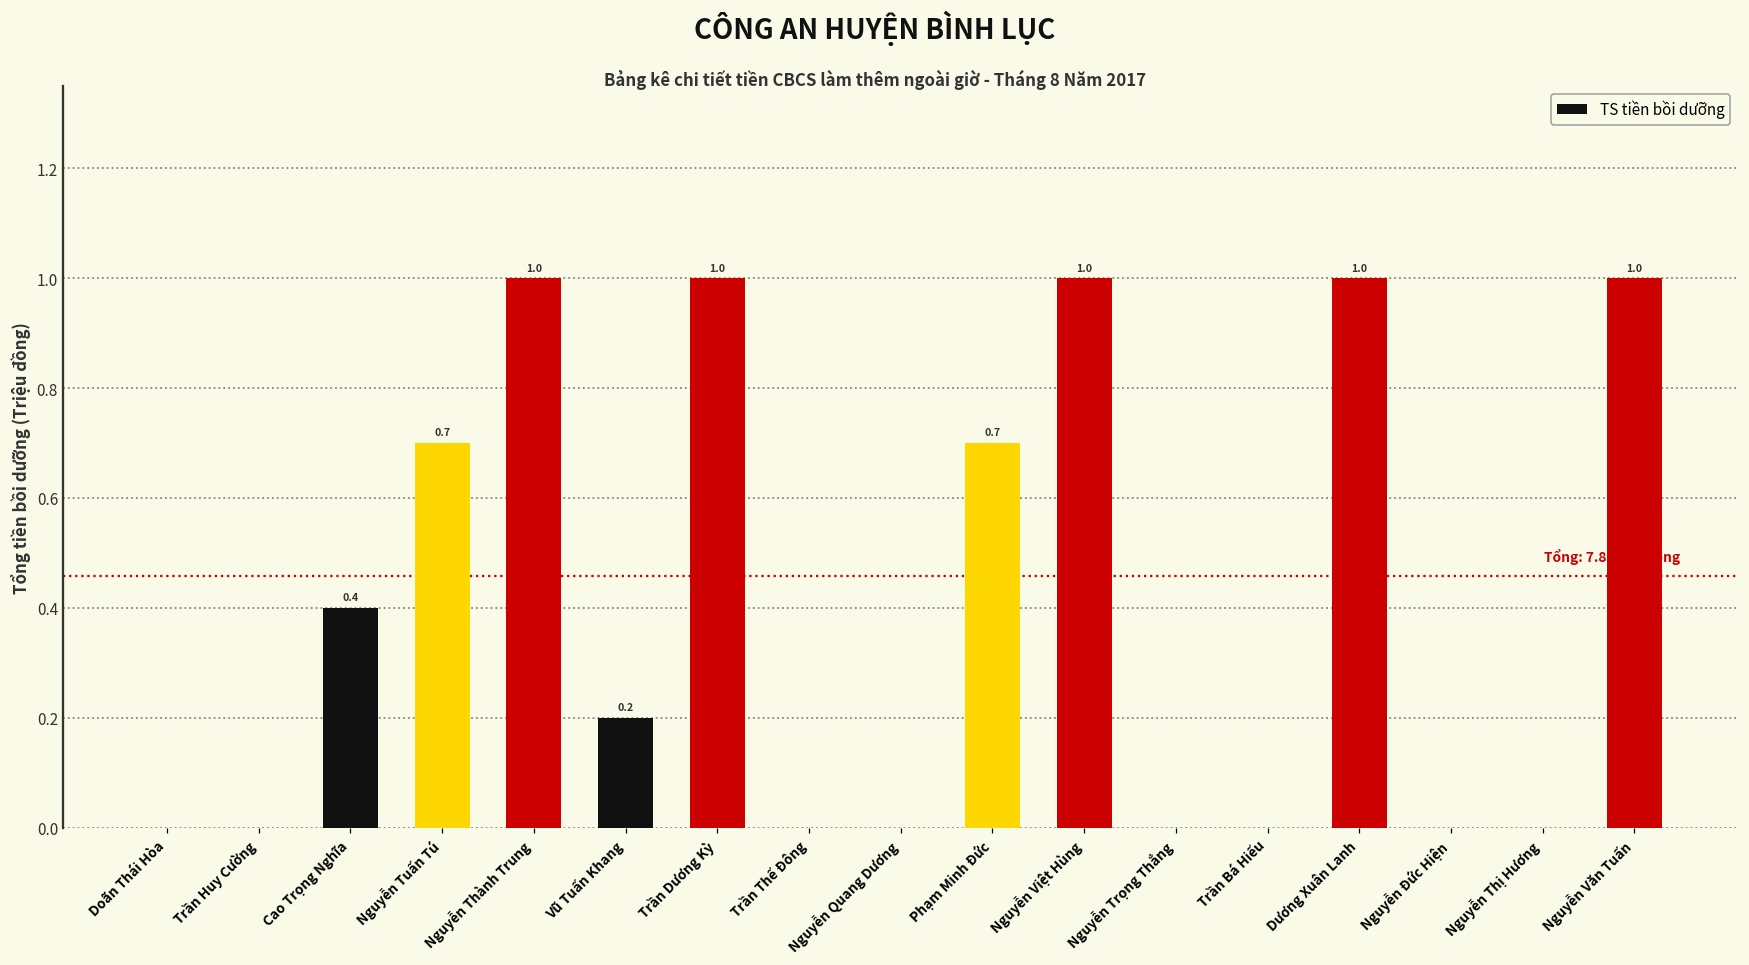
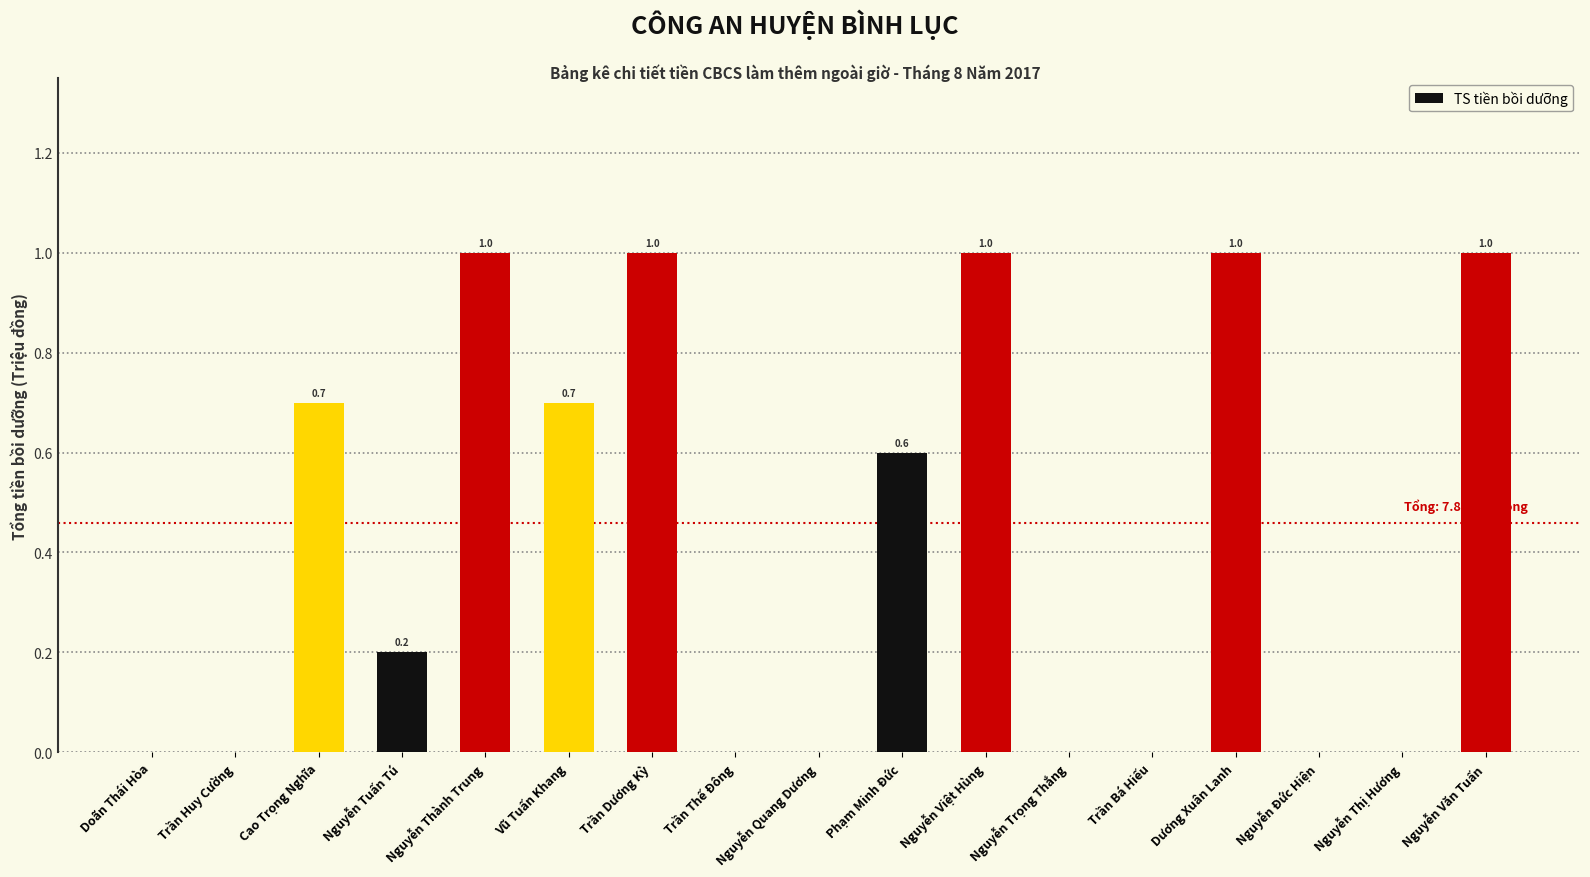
  {
-   "Cao Trọng Nghĩa": 0.4,
-   "Nguyễn Tuấn Tú": 0.7,
+   "Cao Trọng Nghĩa": 0.7,
+   "Nguyễn Tuấn Tú": 0.2,
    "Nguyễn Thành Trung": 1.0,
-   "Vũ Tuấn Khang": 0.2,
+   "Vũ Tuấn Khang": 0.7,
    "Trần Dương Kỳ": 1.0,
-   "Phạm Minh Đức": 0.7,
+   "Phạm Minh Đức": 0.6,
    "Nguyễn Việt Hùng": 1.0,
    "Dương Xuân Lanh": 1.0,
    "Nguyễn Văn Tuấn": 1.0
  }
